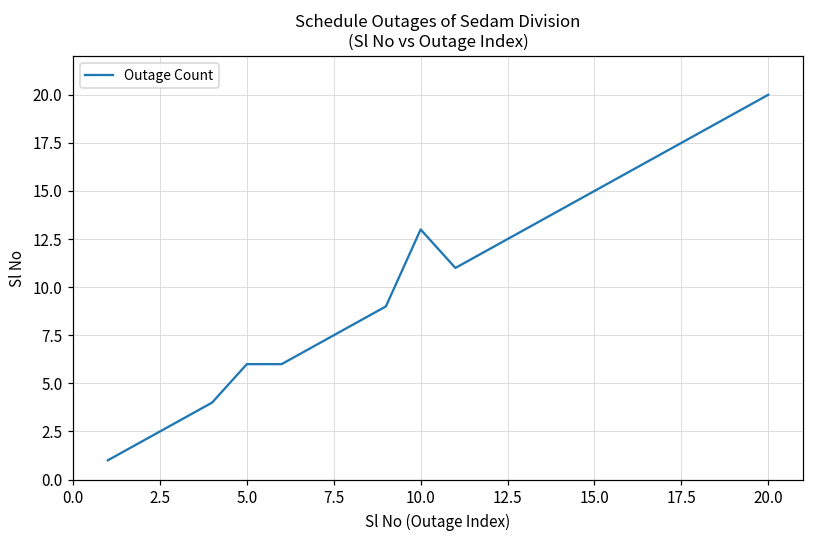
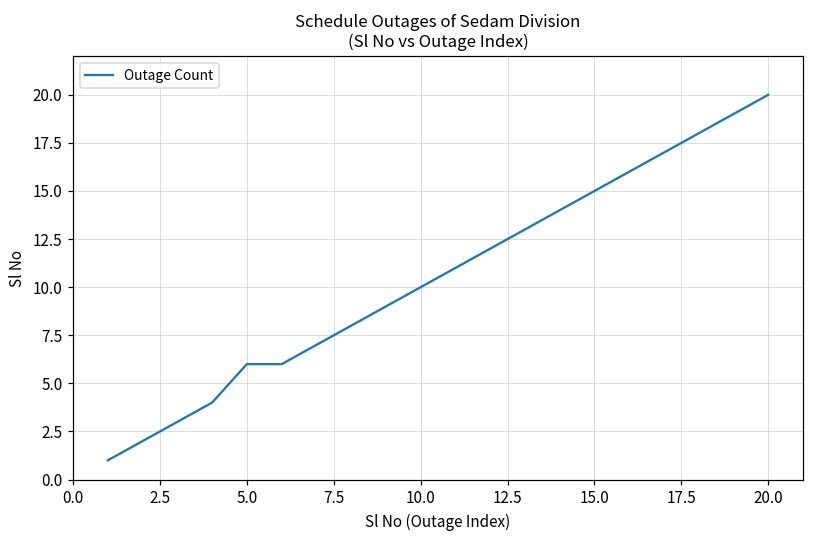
  {
    "5.0": 6,
-   "10.0": 13,
+   "10.0": 10,
    "15.0": 15,
    "20.0": 20
  }
